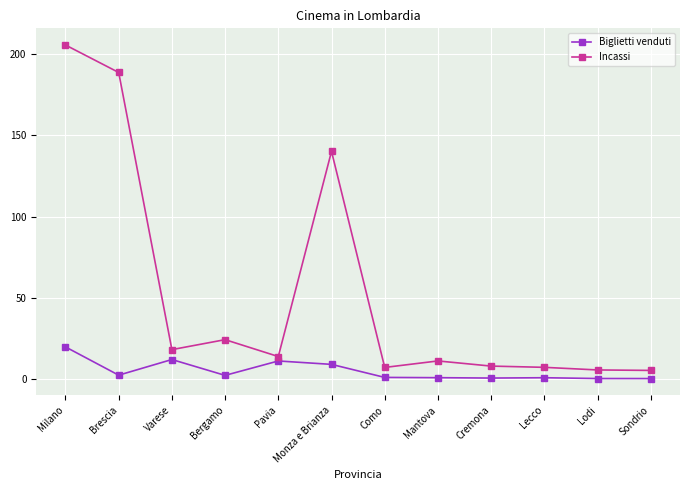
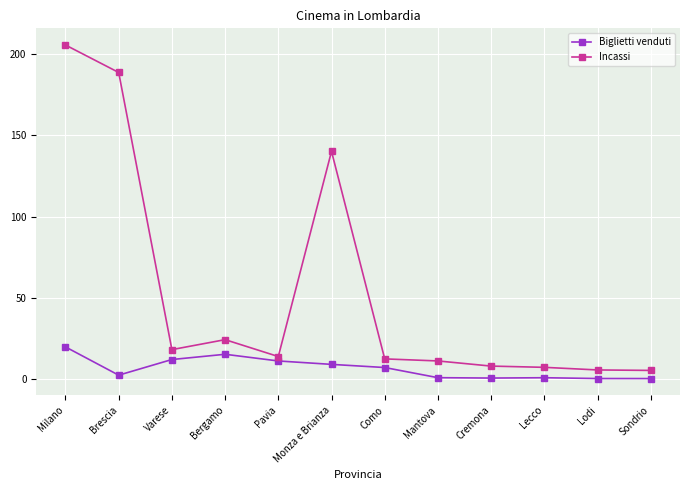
  {
    "Biglietti venduti": {
      "Milano": 20,
      "Brescia": 3,
      "Varese": 12,
-     "Bergamo": 3,
+     "Bergamo": 15,
      "Pavia": 11,
      "Monza e Brianza": 9,
-     "Como": 1,
+     "Como": 7,
      "Mantova": 1,
      "Cremona": 1,
      "Lecco": 1,
      "Lodi": 1,
      "Sondrio": 1
    },
    "Incassi": {
      "Milano": 206,
      "Brescia": 189,
      "Varese": 18,
      "Bergamo": 24,
      "Pavia": 14,
      "Monza e Brianza": 140,
-     "Como": 7,
+     "Como": 13,
      "Mantova": 11,
      "Cremona": 8,
      "Lecco": 7,
      "Lodi": 6,
      "Sondrio": 6
    }
  }
